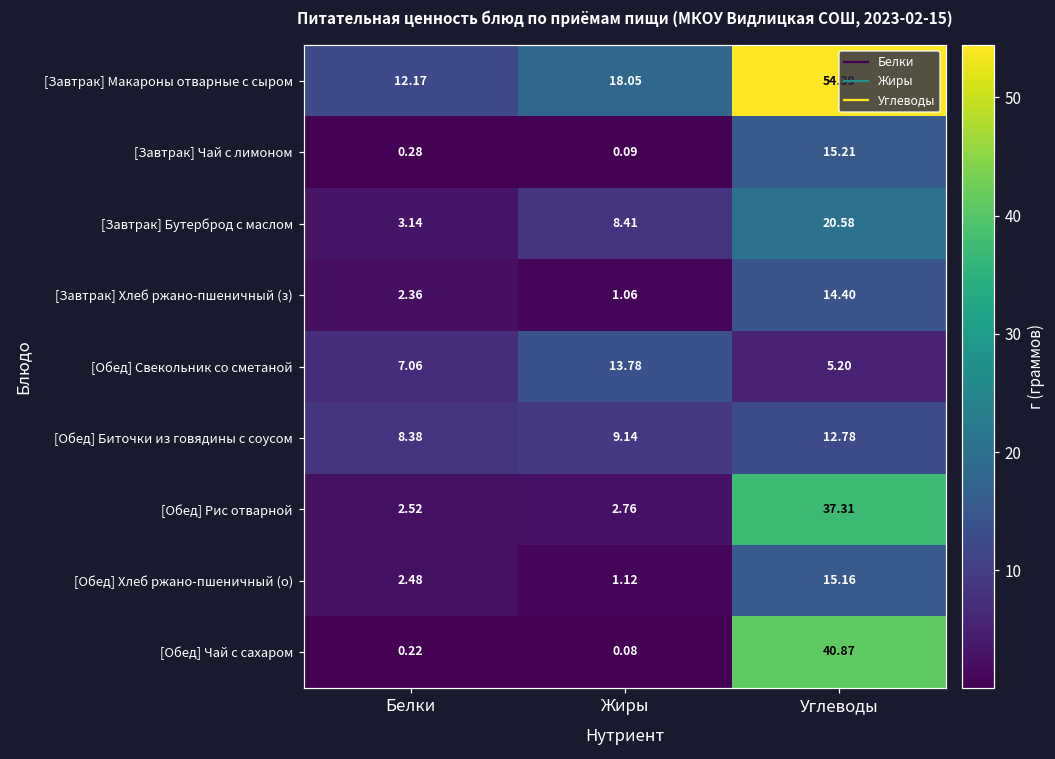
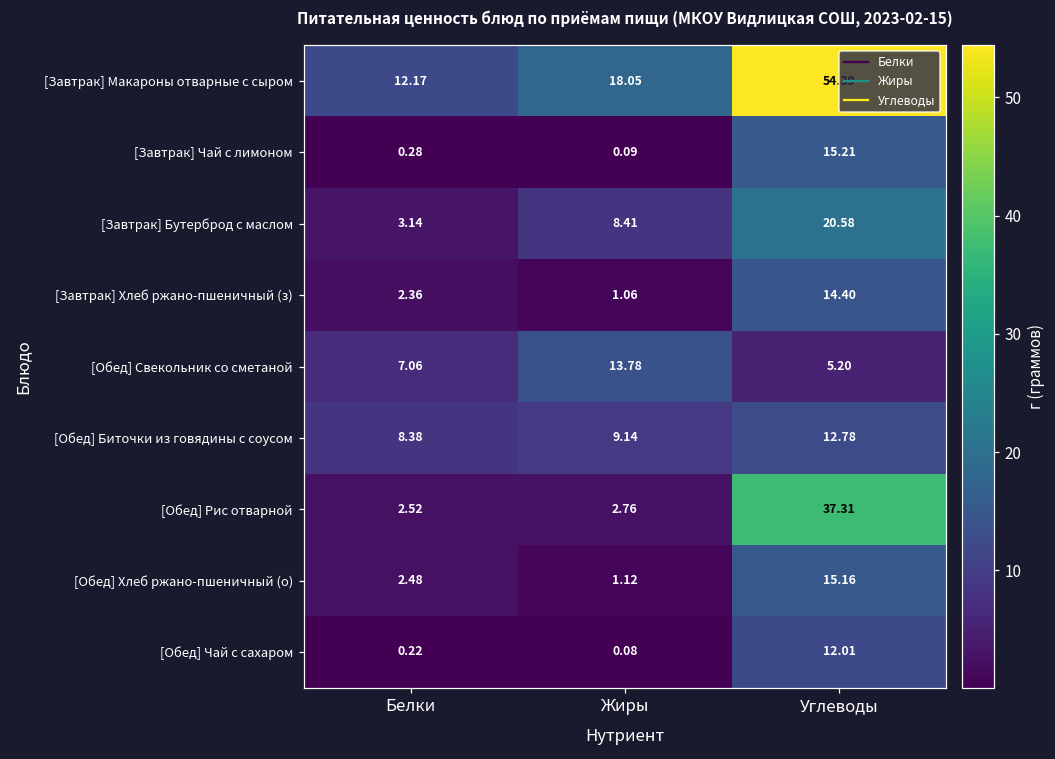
  {
    "[Завтрак] Макароны отварные с сыром": {
      "Белки": 12.17,
      "Жиры": 18.05
    },
    "[Завтрак] Чай с лимоном": {
      "Белки": 0.28,
      "Жиры": 0.09,
      "Углеводы": 15.21
    },
    "[Завтрак] Бутерброд с маслом": {
      "Белки": 3.14,
      "Жиры": 8.41,
      "Углеводы": 20.58
    },
    "[Завтрак] Хлеб ржано-пшеничный (з)": {
      "Белки": 2.36,
      "Жиры": 1.06,
      "Углеводы": 14.40
    },
    "[Обед] Свекольник со сметаной": {
      "Белки": 7.06,
      "Жиры": 13.78,
      "Углеводы": 5.20
    },
    "[Обед] Биточки из говядины с соусом": {
      "Белки": 8.38,
      "Жиры": 9.14,
      "Углеводы": 12.78
    },
    "[Обед] Рис отварной": {
      "Белки": 2.52,
      "Жиры": 2.76,
      "Углеводы": 37.31
    },
    "[Обед] Хлеб ржано-пшеничный (о)": {
      "Белки": 2.48,
      "Жиры": 1.12,
      "Углеводы": 15.16
    },
    "[Обед] Чай с сахаром": {
      "Белки": 0.22,
      "Жиры": 0.08,
-     "Углеводы": 40.87
+     "Углеводы": 12.01
    }
  }
